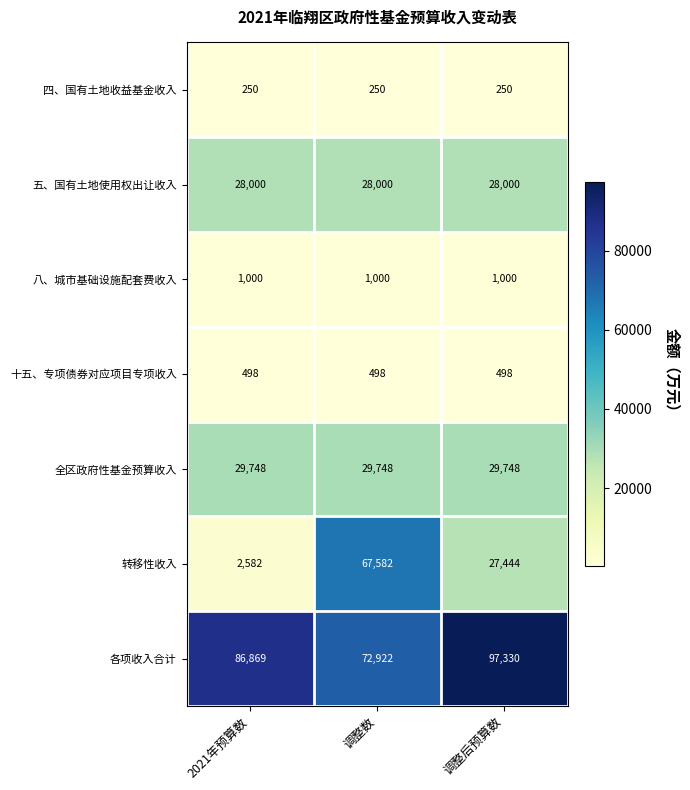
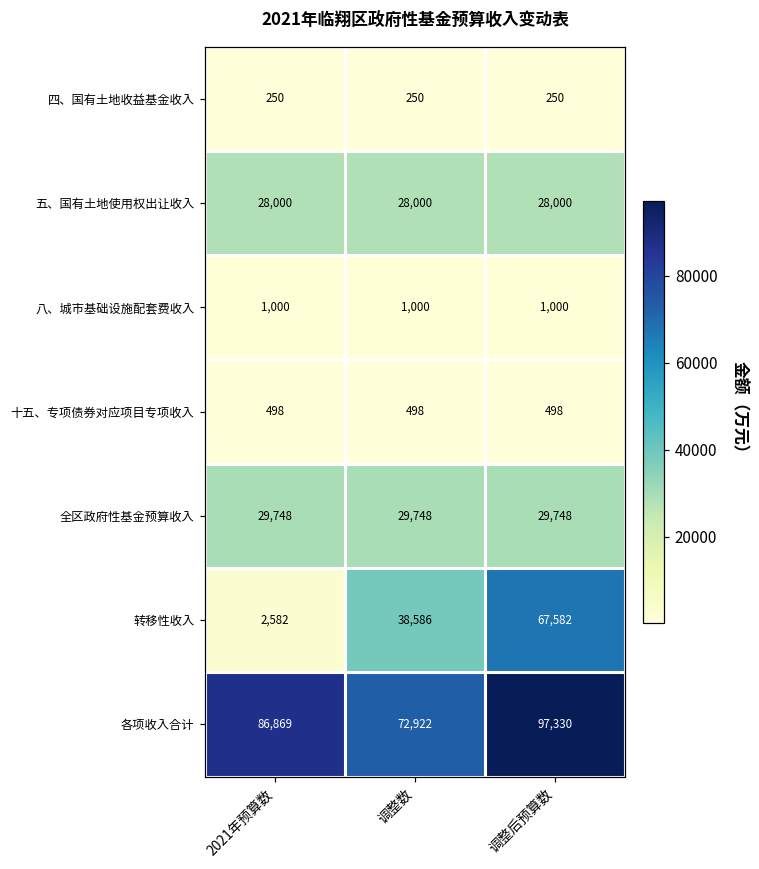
  {
    "四、国有土地收益基金收入": {
      "2021年预算数": "250",
      "调整数": "250",
      "调整后预算数": "250"
    },
    "五、国有土地使用权出让收入": {
      "2021年预算数": "28,000",
      "调整数": "28,000",
      "调整后预算数": "28,000"
    },
    "八、城市基础设施配套费收入": {
      "2021年预算数": "1,000",
      "调整数": "1,000",
      "调整后预算数": "1,000"
    },
    "十五、专项债券对应项目专项收入": {
      "2021年预算数": "498",
      "调整数": "498",
      "调整后预算数": "498"
    },
    "全区政府性基金预算收入": {
      "2021年预算数": "29,748",
      "调整数": "29,748",
      "调整后预算数": "29,748"
    },
    "转移性收入": {
      "2021年预算数": "2,582",
-     "调整数": "67,582",
-     "调整后预算数": "27,444"
+     "调整数": "38,586",
+     "调整后预算数": "67,582"
    },
    "各项收入合计": {
      "2021年预算数": "86,869",
      "调整数": "72,922",
      "调整后预算数": "97,330"
    }
  }
